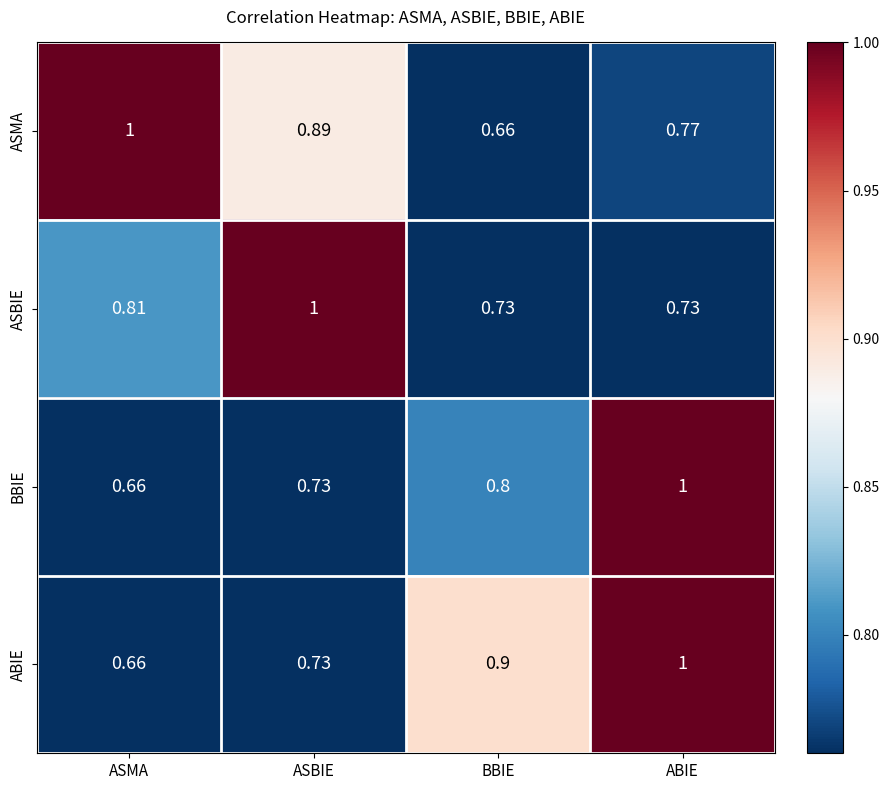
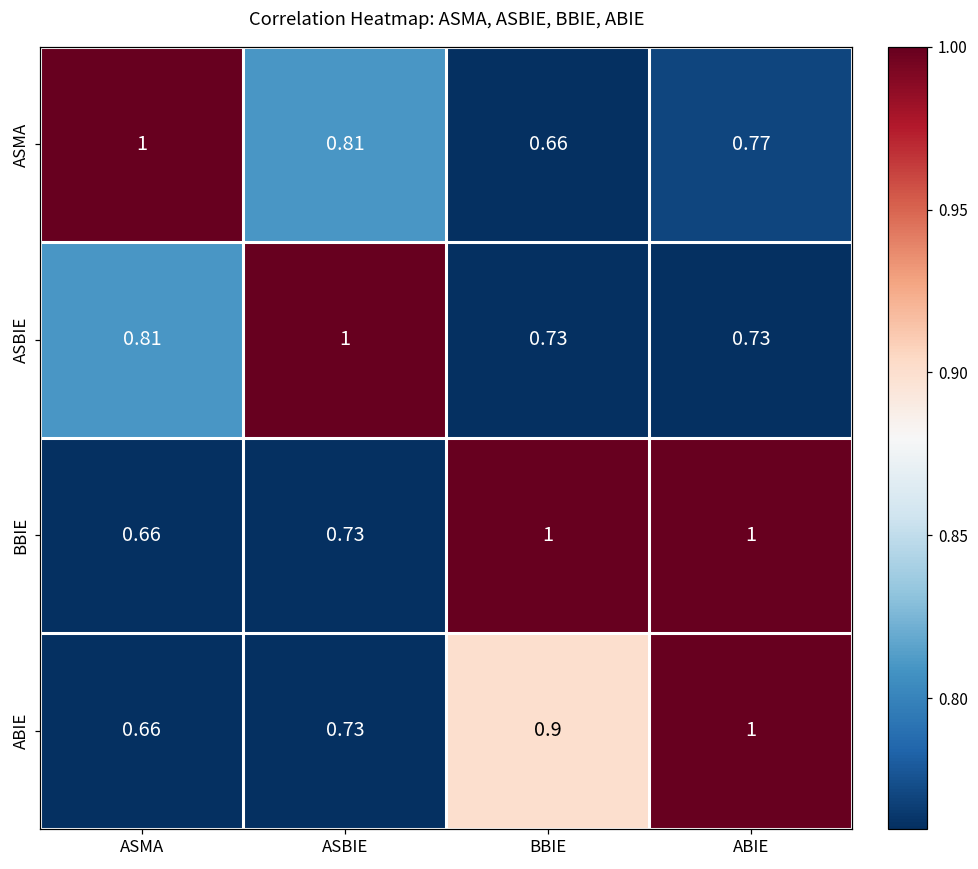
  {
    "ASMA": {
      "ASMA": 1,
-     "ASBIE": 0.89,
+     "ASBIE": 0.81,
      "BBIE": 0.66,
      "ABIE": 0.77
    },
    "ASBIE": {
      "ASMA": 0.81,
      "ASBIE": 1,
      "BBIE": 0.73,
      "ABIE": 0.73
    },
    "BBIE": {
      "ASMA": 0.66,
      "ASBIE": 0.73,
-     "BBIE": 0.8,
+     "BBIE": 1,
      "ABIE": 1
    },
    "ABIE": {
      "ASMA": 0.66,
      "ASBIE": 0.73,
      "BBIE": 0.9,
      "ABIE": 1
    }
  }
